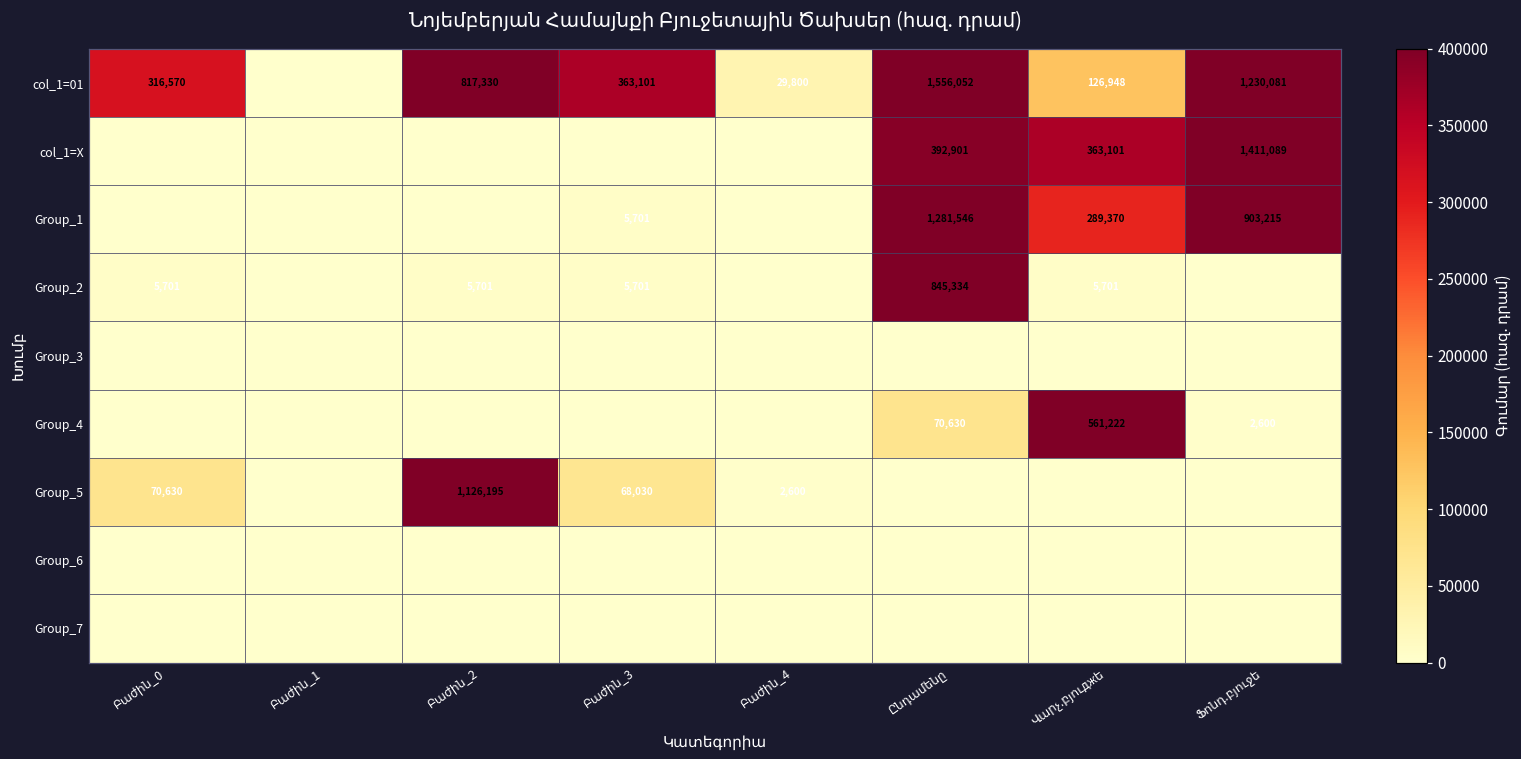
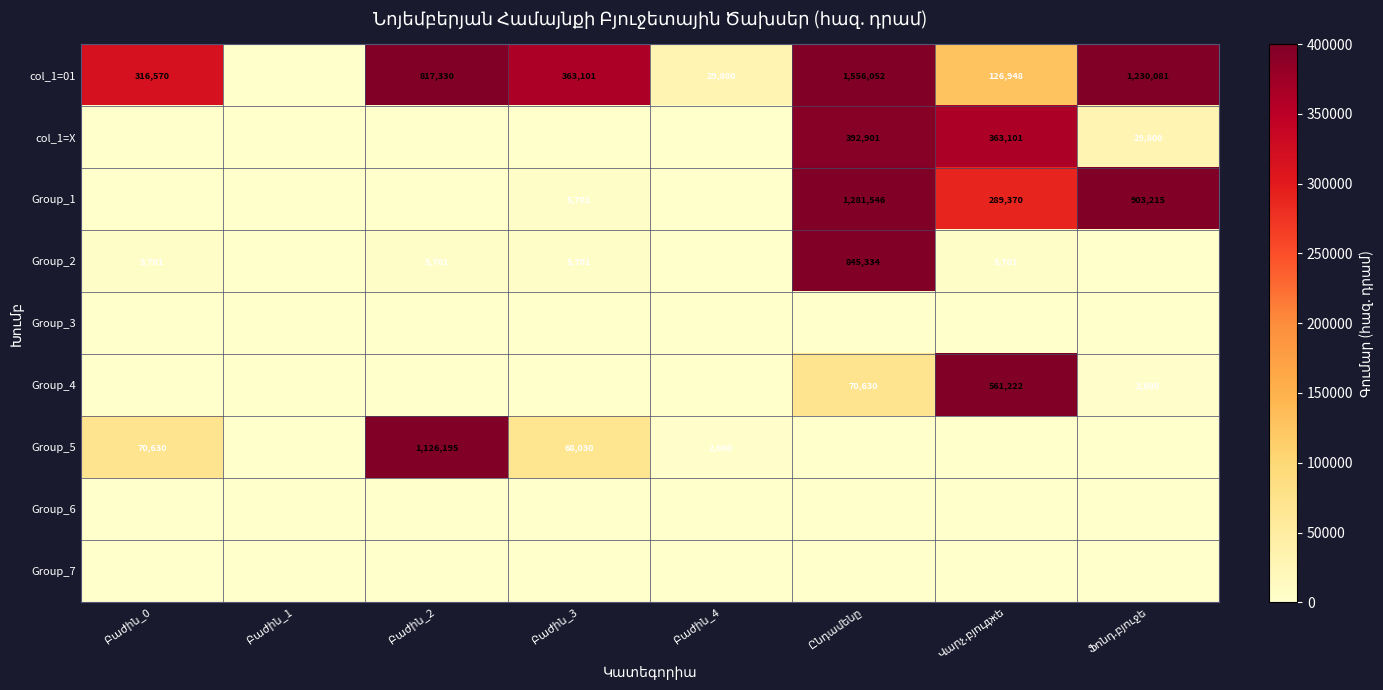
  {
    "col_1=01": {
      "Բաժին_0": "316,570",
      "Բաժին_2": "817,330",
      "Բաժին_3": "363,101",
      "Բաժին_4": "29,800",
      "Ընդամենը": "1,556,052",
      "Վարչ.բյուджե": "126,948",
      "Ֆոնդ.բյուջե": "1,230,081"
    },
    "col_1=X": {
      "Ընդամենը": "392,901",
      "Վարչ.բյուджե": "363,101",
-     "Ֆոնդ.բյուջե": "1,411,089"
+     "Ֆոնդ.բյուջե": "29,800"
    },
    "Group_1": {
      "Բաժին_3": "5,701",
      "Ընդամենը": "1,281,546",
      "Վարչ.բյուджե": "289,370",
      "Ֆոնդ.բյուջե": "903,215"
    },
    "Group_2": {
      "Բաժին_0": "5,701",
      "Բաժին_2": "5,701",
      "Բաժին_3": "5,701",
      "Ընդամենը": "845,334",
      "Վարչ.բյուджե": "5,701"
    },
    "Group_4": {
      "Ընդամենը": "70,630",
      "Վարչ.բյուджե": "561,222",
      "Ֆոնդ.բյուջե": "2,600"
    },
    "Group_5": {
      "Բաժին_0": "70,630",
      "Բաժին_2": "1,126,195",
      "Բաժին_3": "68,030",
      "Բաժին_4": "2,600"
    }
  }
